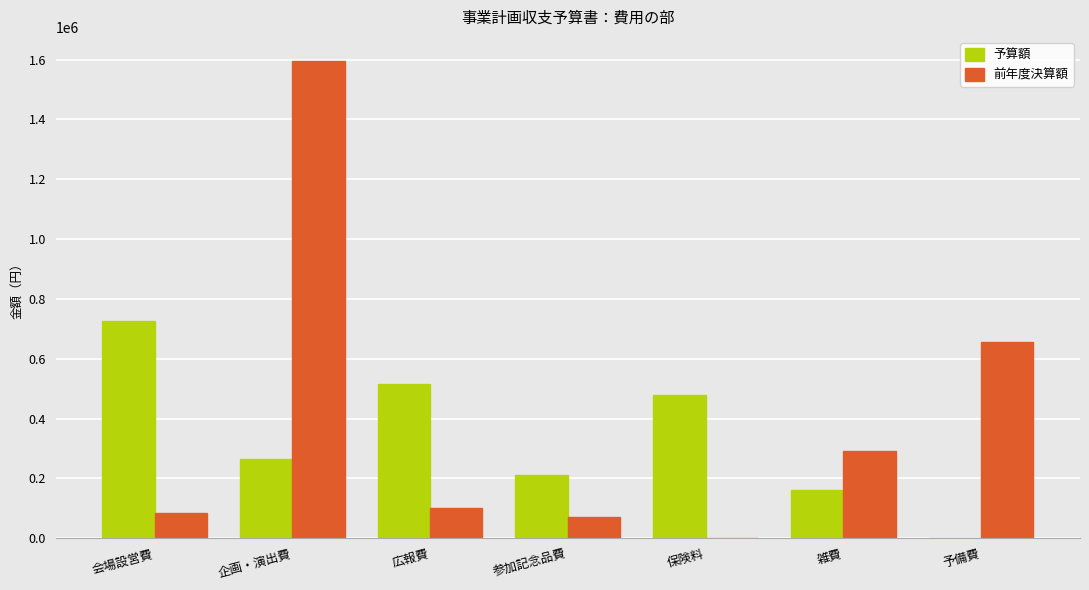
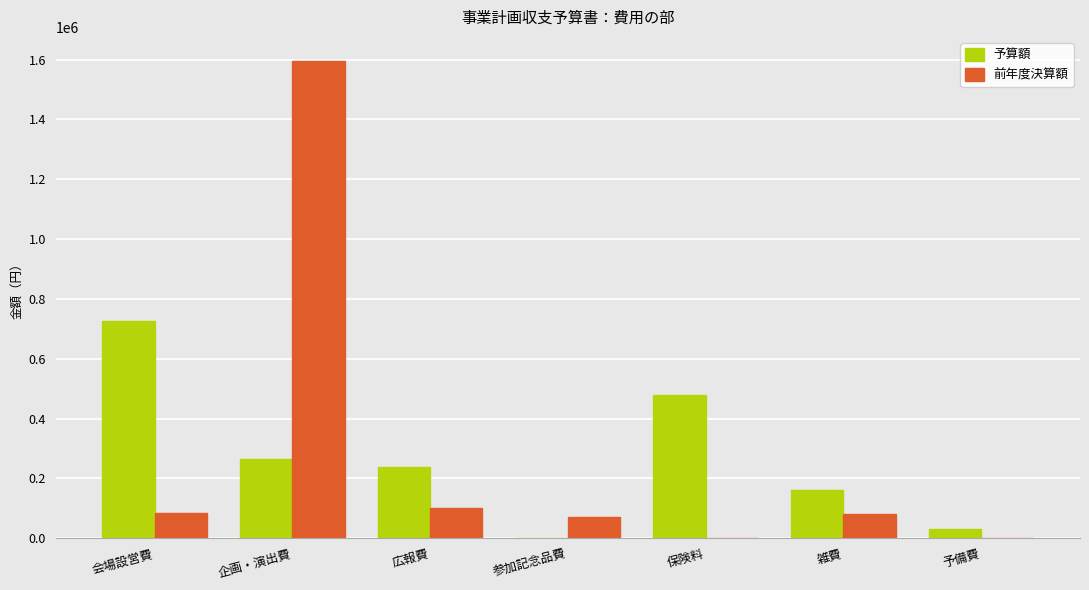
  {
    "予算額": {
      "会場設営費": 730000,
      "企画・演出費": 260000,
-     "広報費": 520000,
-     "参加記念品費": 210000,
+     "広報費": 240000,
+     "参加記念品費": 0,
      "保険料": 480000,
      "雑費": 160000,
-     "予備費": 0
+     "予備費": 30000
    },
    "前年度決算額": {
      "会場設営費": 90000,
      "企画・演出費": 1600000,
      "広報費": 100000,
      "参加記念品費": 70000,
      "保険料": 0,
-     "雑費": 290000,
-     "予備費": 650000
+     "雑費": 80000,
+     "予備費": 0
    }
  }
